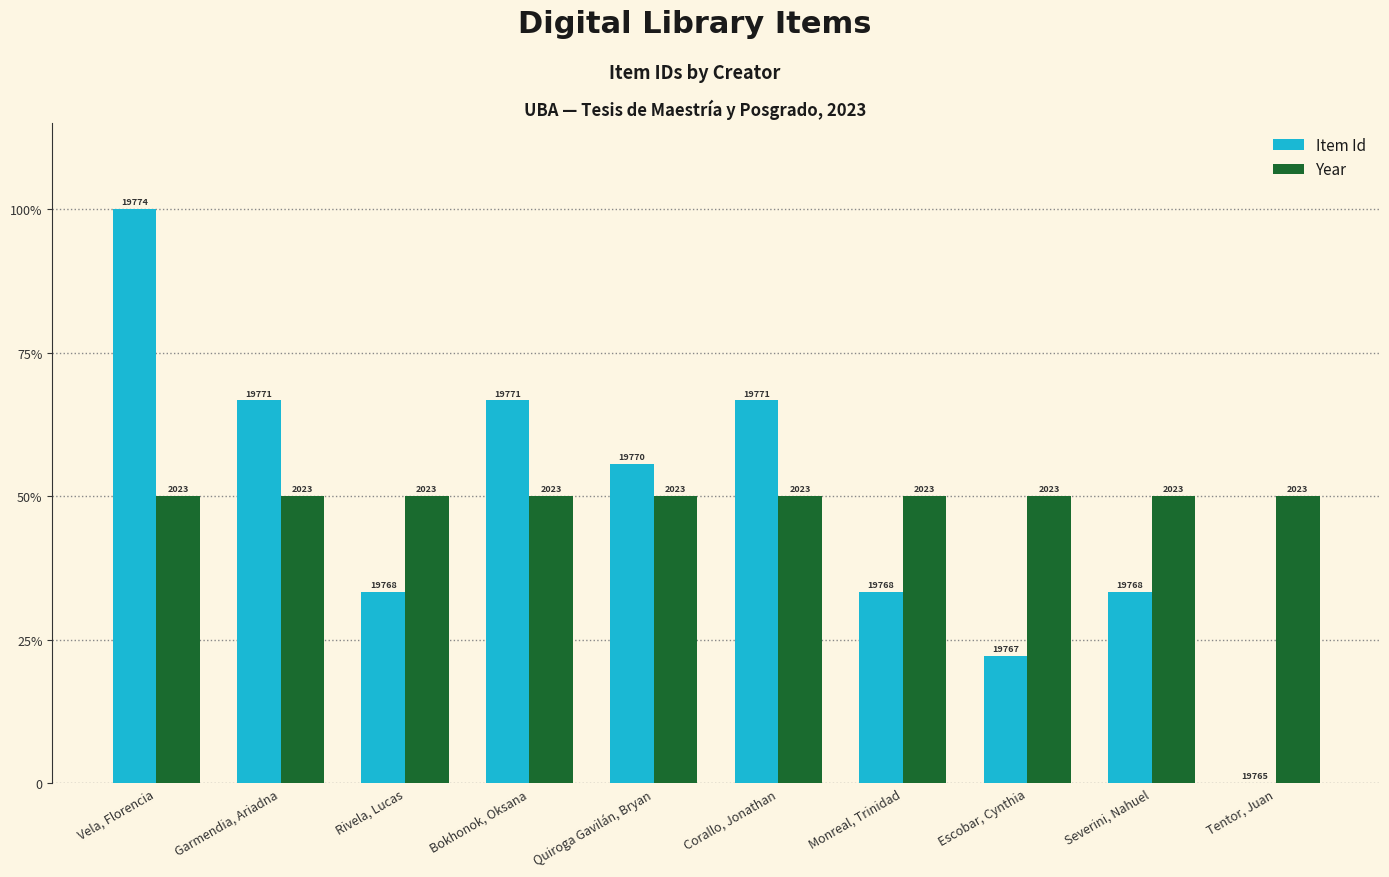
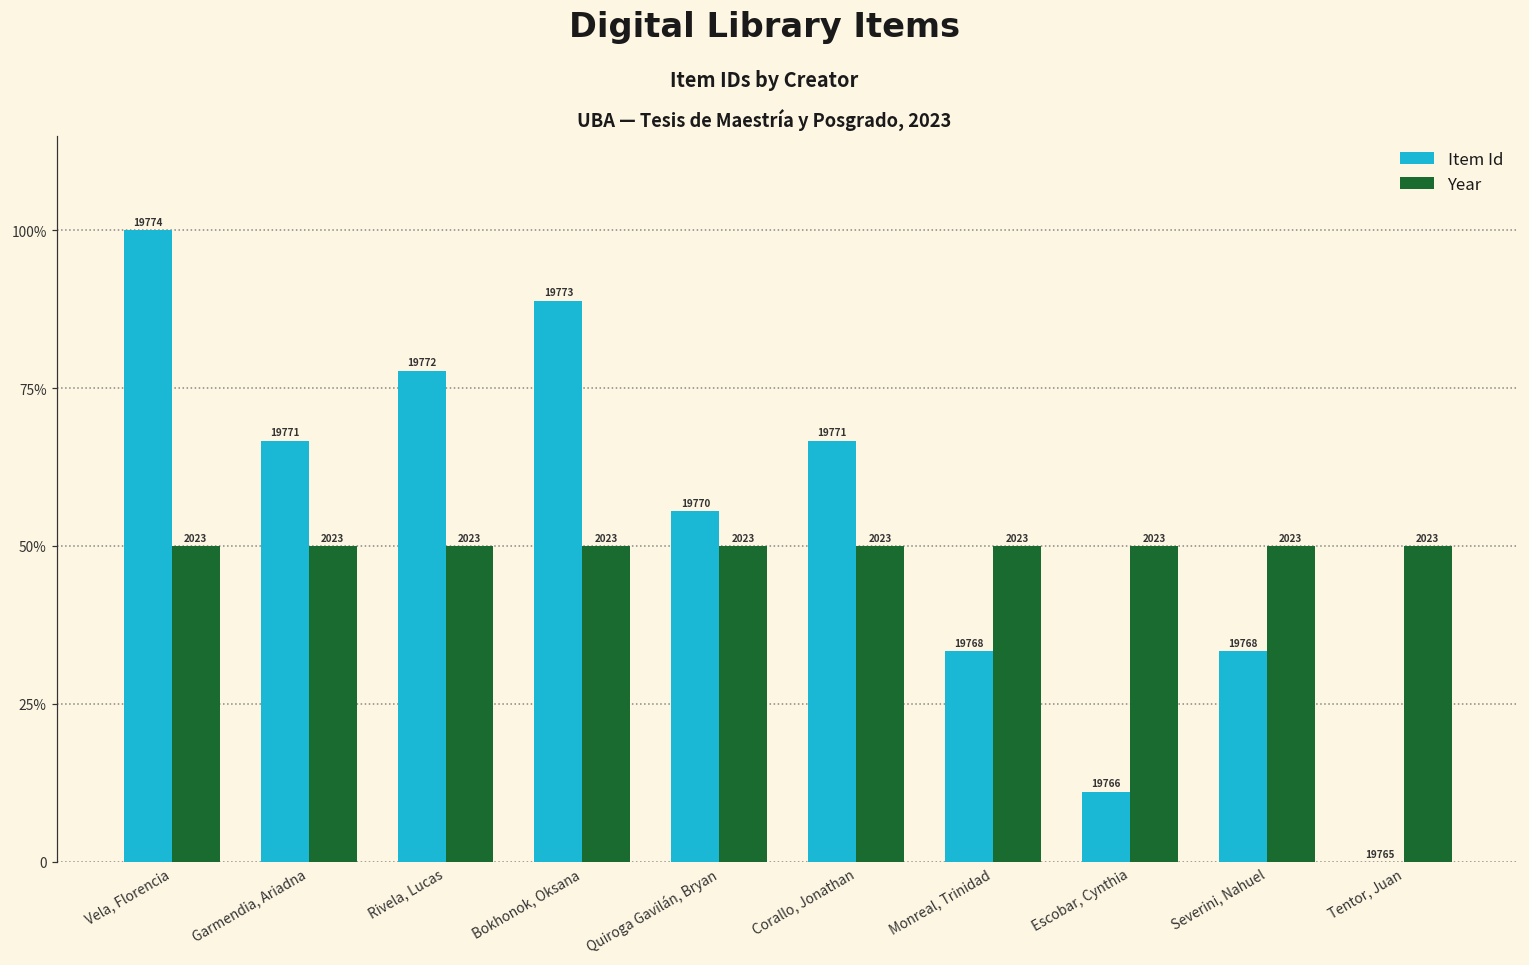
  {
    "Item Id": {
-     "Rivela, Lucas": 19768,
-     "Bokhonok, Oksana": 19771,
-     "Escobar, Cynthia": 19767
+     "Rivela, Lucas": 19772,
+     "Bokhonok, Oksana": 19773,
+     "Escobar, Cynthia": 19766
    }
  }
